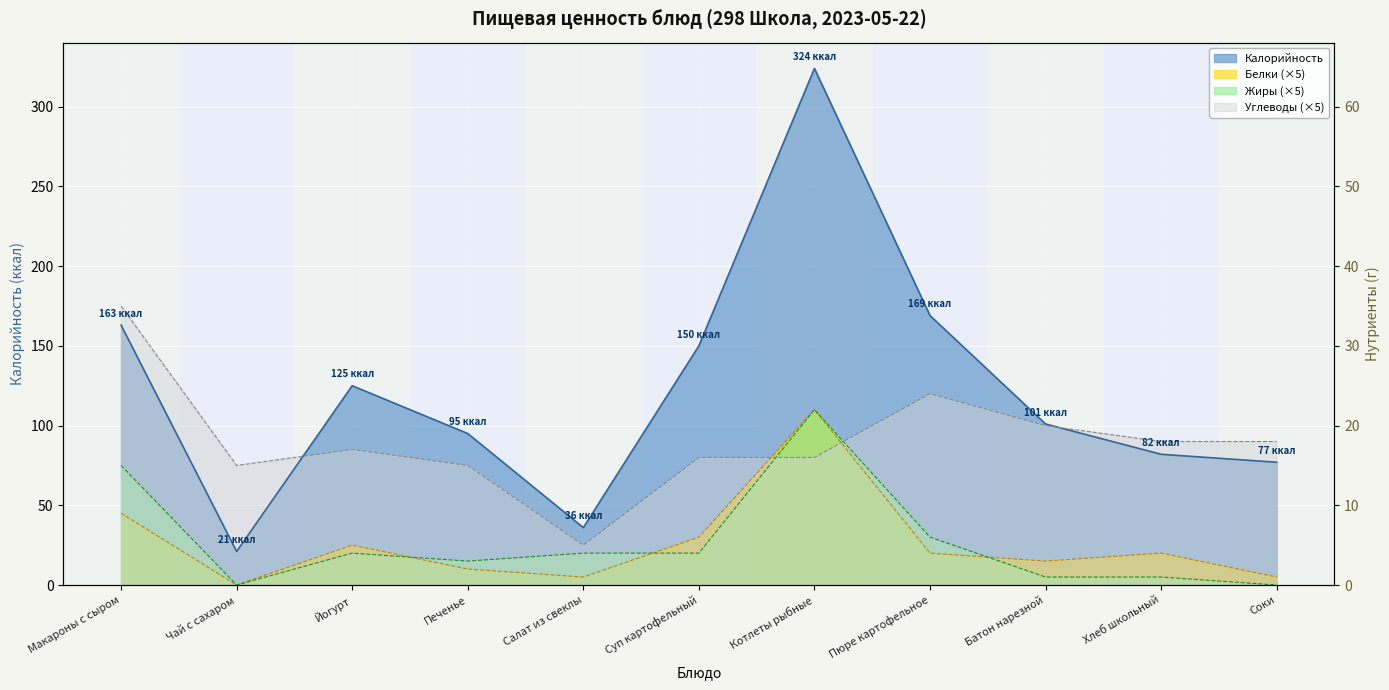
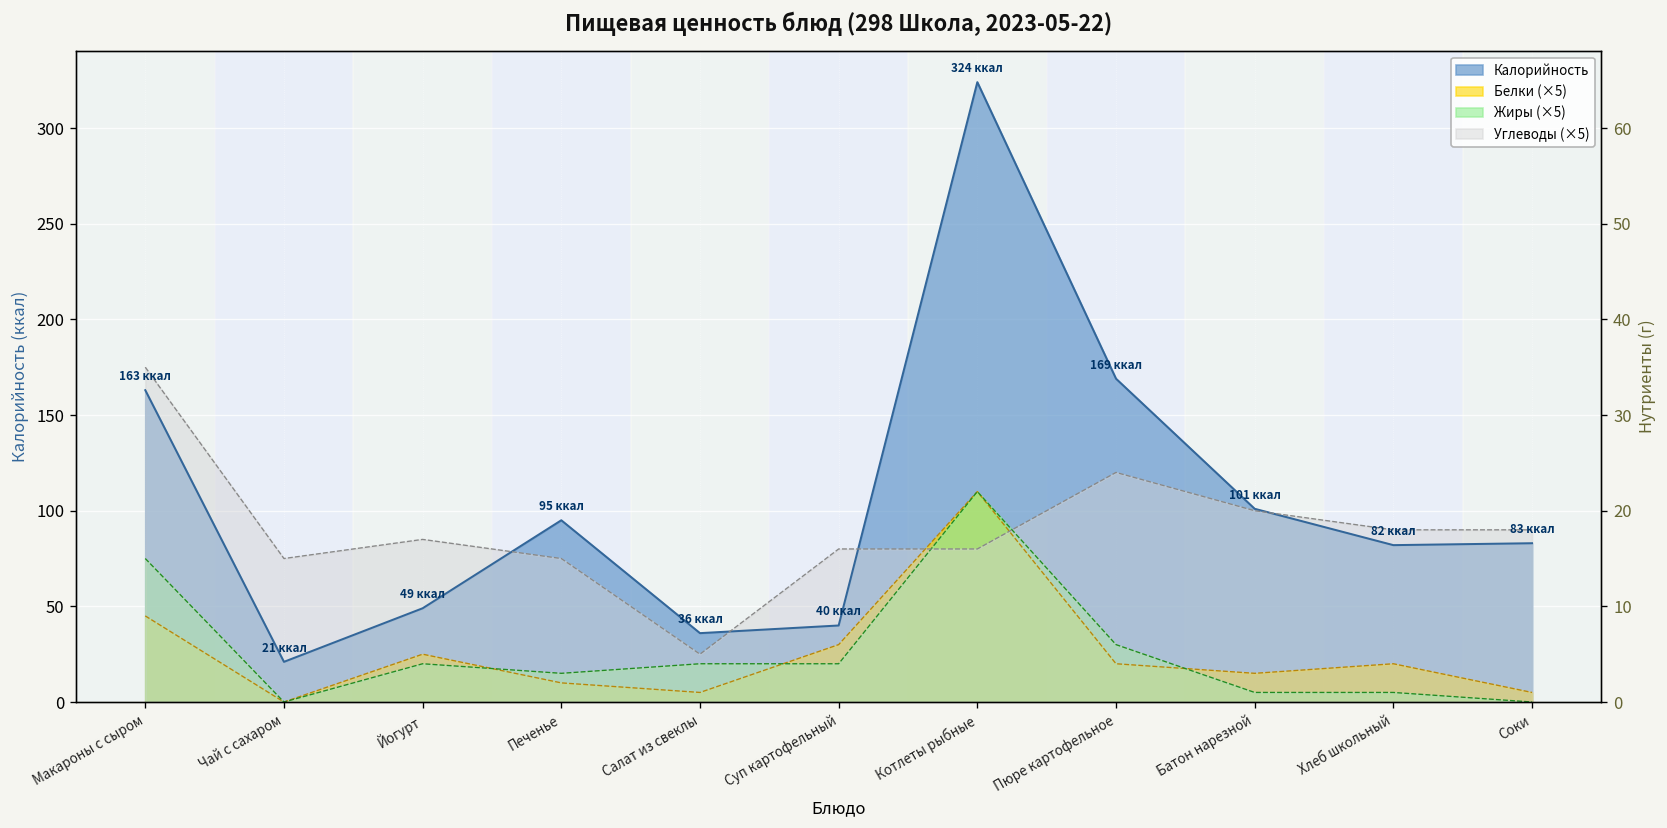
  {
    "Калорийность": {
      "Макароны с сыром": 163,
      "Чай с сахаром": 21,
-     "Йогурт": 125,
+     "Йогурт": 49,
      "Печенье": 95,
      "Салат из свеклы": 36,
-     "Суп картофельный": 150,
+     "Суп картофельный": 40,
      "Котлеты рыбные": 324,
      "Пюре картофельное": 169,
-     "Соки": 77
+     "Соки": 83
    }
  }
